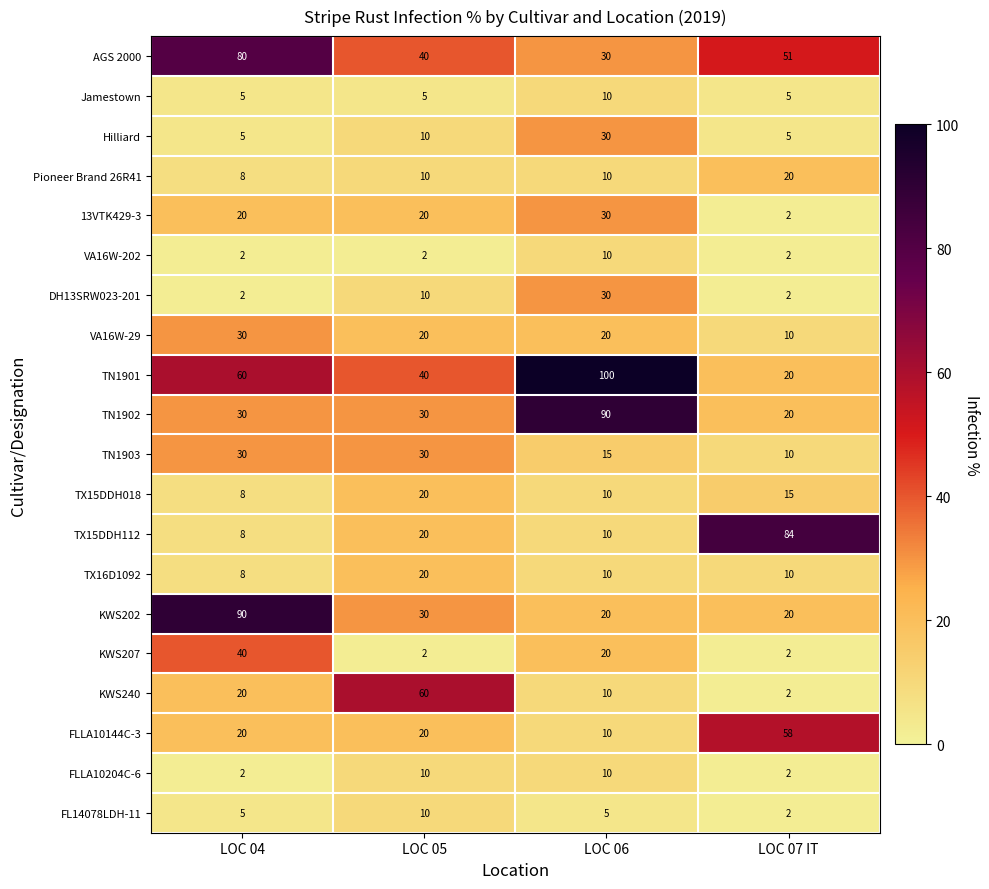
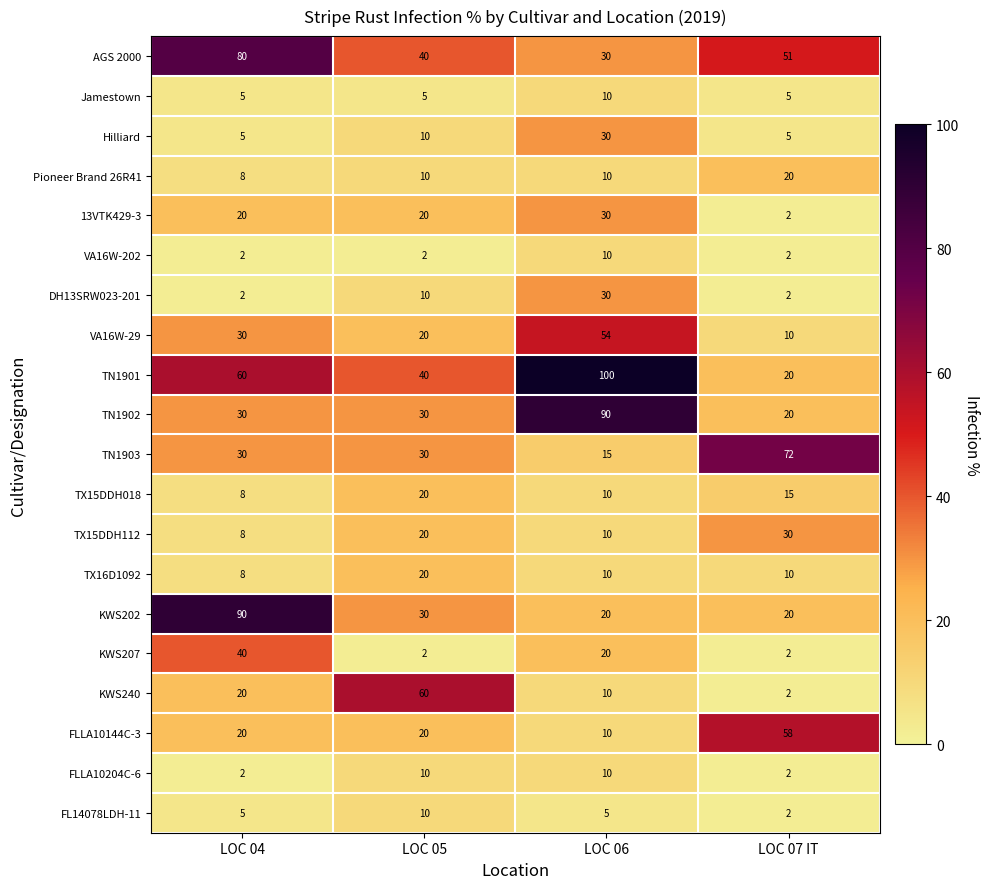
  {
    "AGS 2000": {
      "LOC 04": 80,
      "LOC 05": 40,
      "LOC 06": 30,
      "LOC 07 IT": 51
    },
    "Jamestown": {
      "LOC 04": 5,
      "LOC 05": 5,
      "LOC 06": 10,
      "LOC 07 IT": 5
    },
    "Hilliard": {
      "LOC 04": 5,
      "LOC 05": 10,
      "LOC 06": 30,
      "LOC 07 IT": 5
    },
    "Pioneer Brand 26R41": {
      "LOC 04": 8,
      "LOC 05": 10,
      "LOC 06": 10,
      "LOC 07 IT": 20
    },
    "13VTK429-3": {
      "LOC 04": 20,
      "LOC 05": 20,
      "LOC 06": 30,
      "LOC 07 IT": 2
    },
    "VA16W-202": {
      "LOC 04": 2,
      "LOC 05": 2,
      "LOC 06": 10,
      "LOC 07 IT": 2
    },
    "DH13SRW023-201": {
      "LOC 04": 2,
      "LOC 05": 10,
      "LOC 06": 30,
      "LOC 07 IT": 2
    },
    "VA16W-29": {
      "LOC 04": 30,
      "LOC 05": 20,
-     "LOC 06": 20,
+     "LOC 06": 54,
      "LOC 07 IT": 10
    },
    "TN1901": {
      "LOC 04": 60,
      "LOC 05": 40,
      "LOC 06": 100,
      "LOC 07 IT": 20
    },
    "TN1902": {
      "LOC 04": 30,
      "LOC 05": 30,
      "LOC 06": 90,
      "LOC 07 IT": 20
    },
    "TN1903": {
      "LOC 04": 30,
      "LOC 05": 30,
      "LOC 06": 15,
-     "LOC 07 IT": 10
+     "LOC 07 IT": 72
    },
    "TX15DDH018": {
      "LOC 04": 8,
      "LOC 05": 20,
      "LOC 06": 10,
      "LOC 07 IT": 15
    },
    "TX15DDH112": {
      "LOC 04": 8,
      "LOC 05": 20,
      "LOC 06": 10,
-     "LOC 07 IT": 84
+     "LOC 07 IT": 30
    },
    "TX16D1092": {
      "LOC 04": 8,
      "LOC 05": 20,
      "LOC 06": 10,
      "LOC 07 IT": 10
    },
    "KWS202": {
      "LOC 04": 90,
      "LOC 05": 30,
      "LOC 06": 20,
      "LOC 07 IT": 20
    },
    "KWS207": {
      "LOC 04": 40,
      "LOC 05": 2,
      "LOC 06": 20,
      "LOC 07 IT": 2
    },
    "KWS240": {
      "LOC 04": 20,
      "LOC 05": 60,
      "LOC 06": 10,
      "LOC 07 IT": 2
    },
    "FLLA10144C-3": {
      "LOC 04": 20,
      "LOC 05": 20,
      "LOC 06": 10,
      "LOC 07 IT": 58
    },
    "FLLA10204C-6": {
      "LOC 04": 2,
      "LOC 05": 10,
      "LOC 06": 10,
      "LOC 07 IT": 2
    },
    "FL14078LDH-11": {
      "LOC 04": 5,
      "LOC 05": 10,
      "LOC 06": 5,
      "LOC 07 IT": 2
    }
  }
